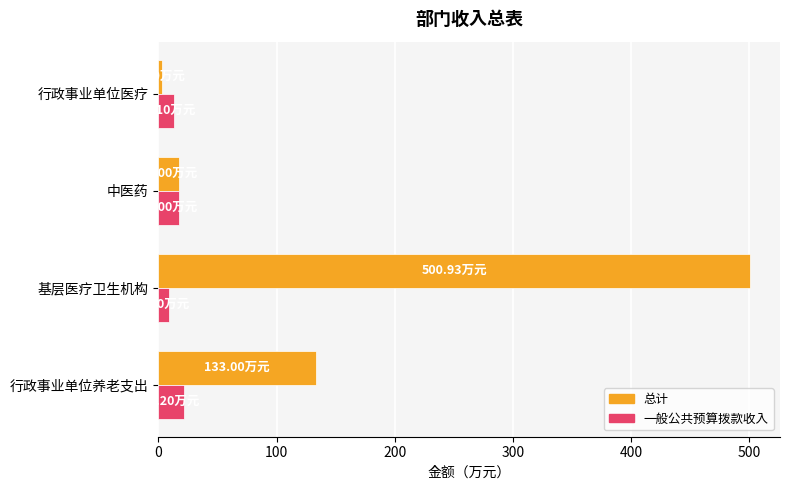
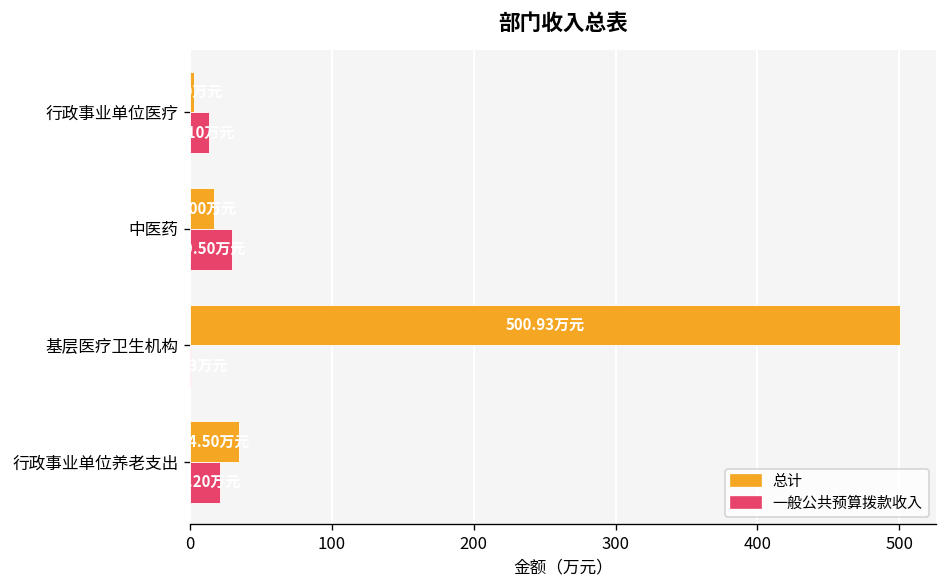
  {
    "总计": {
      "基层医疗卫生机构": 500.93,
-     "行政事业单位养老支出": 133.00
+     "行政事业单位养老支出": 34.50
    },
    "一般公共预算拨款收入": {
      "行政事业单位医疗": 13,
-     "中医药": 17,
-     "基层医疗卫生机构": 9,
+     "中医药": 30,
+     "基层医疗卫生机构": 1,
      "行政事业单位养老支出": 21
    }
  }
